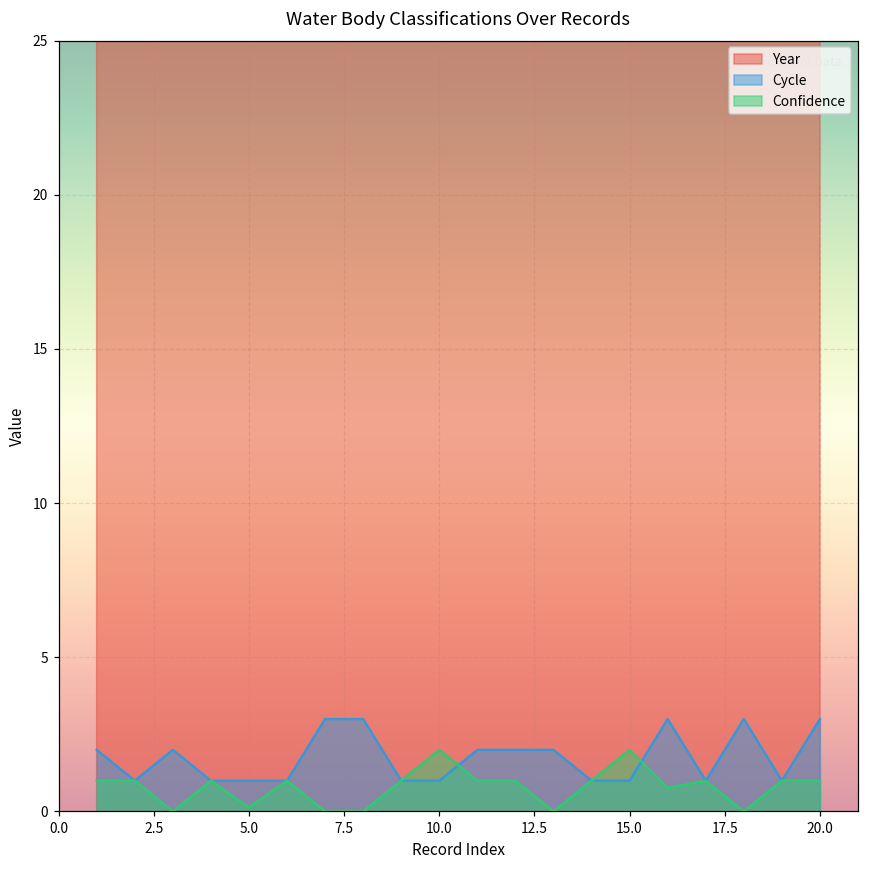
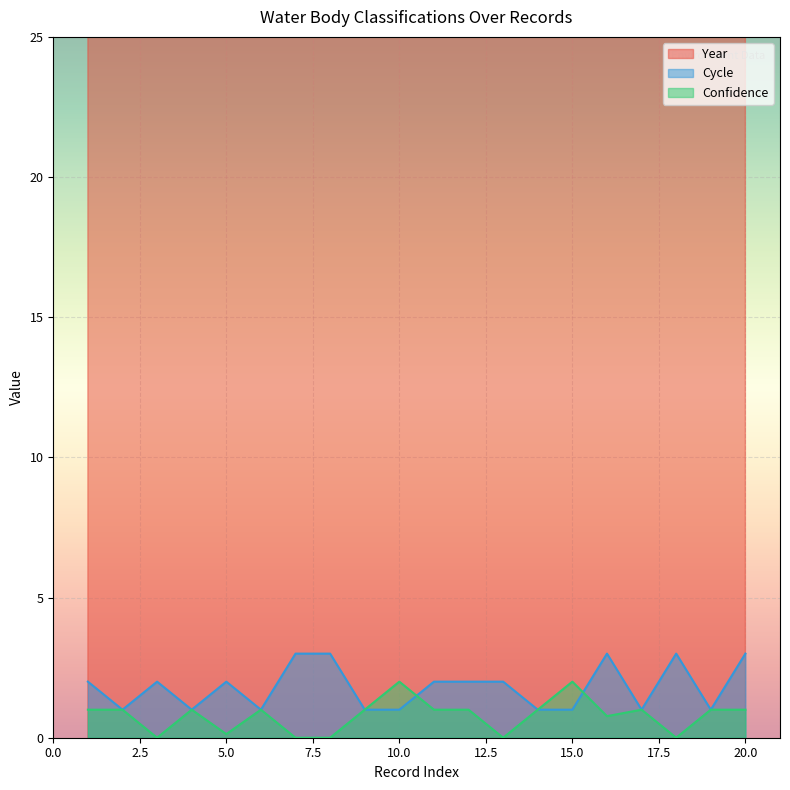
  {
    "Cycle": {
-     "5.0": 1,
+     "5.0": 2,
      "10.0": 1,
      "15.0": 1,
      "20.0": 3
    },
    "Confidence": {
      "5.0": 0.1,
      "10.0": 2,
      "15.0": 2,
      "20.0": 1
    }
  }
